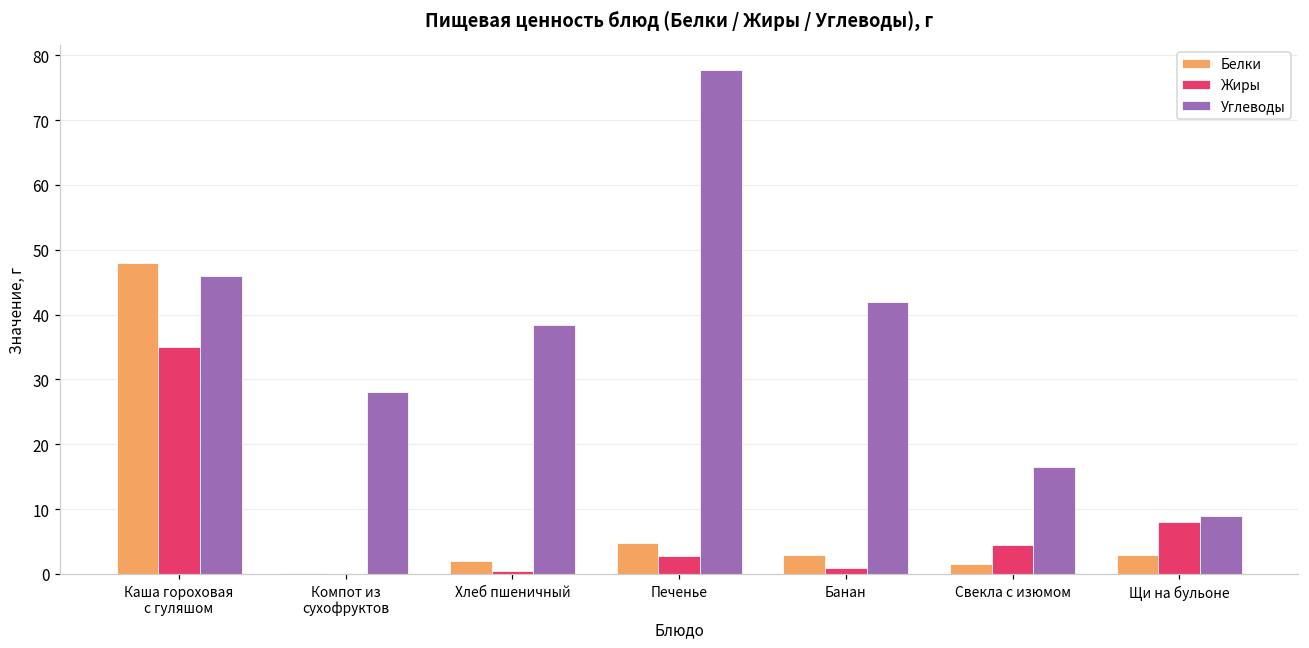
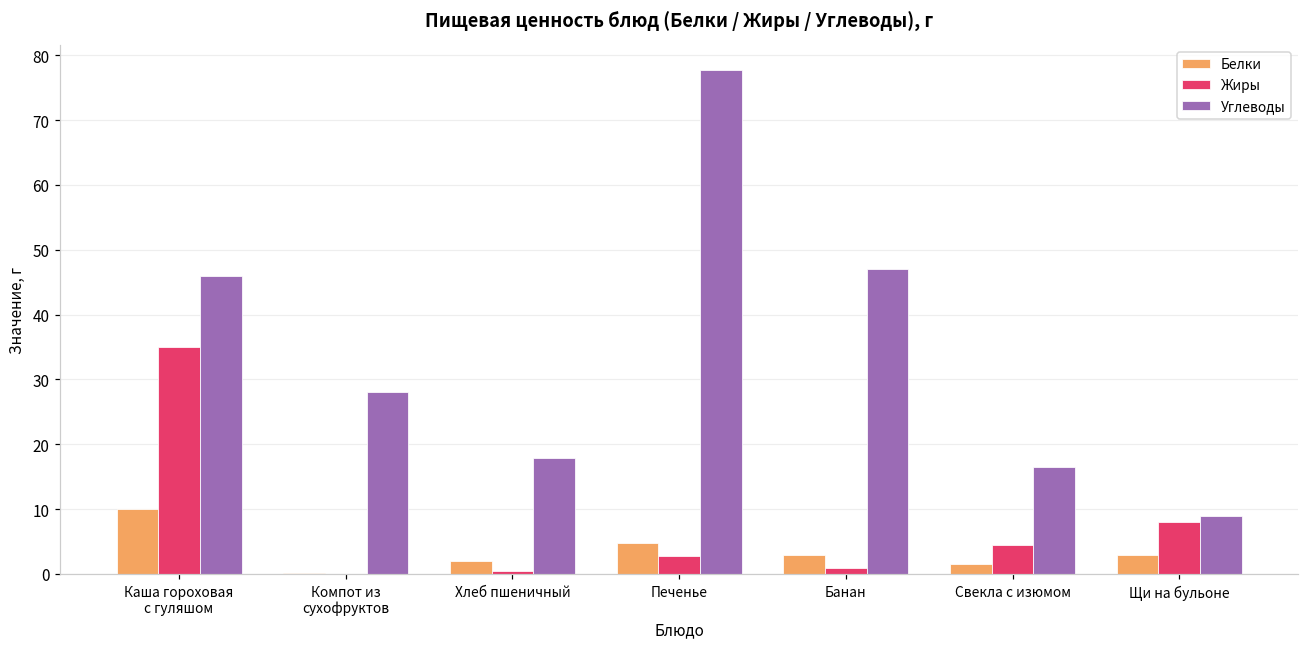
  {
    "Белки": {
-     "Каша гороховая с гуляшом": 48,
+     "Каша гороховая с гуляшом": 10,
      "Хлеб пшеничный": 2,
      "Печенье": 5,
      "Банан": 3,
      "Свекла с изюмом": 2,
      "Щи на бульоне": 3
    },
    "Жиры": {
      "Каша гороховая с гуляшом": 35,
      "Компот из сухофруктов": 0,
      "Печенье": 3,
      "Банан": 1,
      "Свекла с изюмом": 5,
      "Щи на бульоне": 8
    },
    "Углеводы": {
      "Каша гороховая с гуляшом": 46,
      "Компот из сухофруктов": 28,
-     "Хлеб пшеничный": 38,
+     "Хлеб пшеничный": 18,
      "Печенье": 78,
-     "Банан": 42,
+     "Банан": 47,
      "Свекла с изюмом": 17,
      "Щи на бульоне": 9
    }
  }
